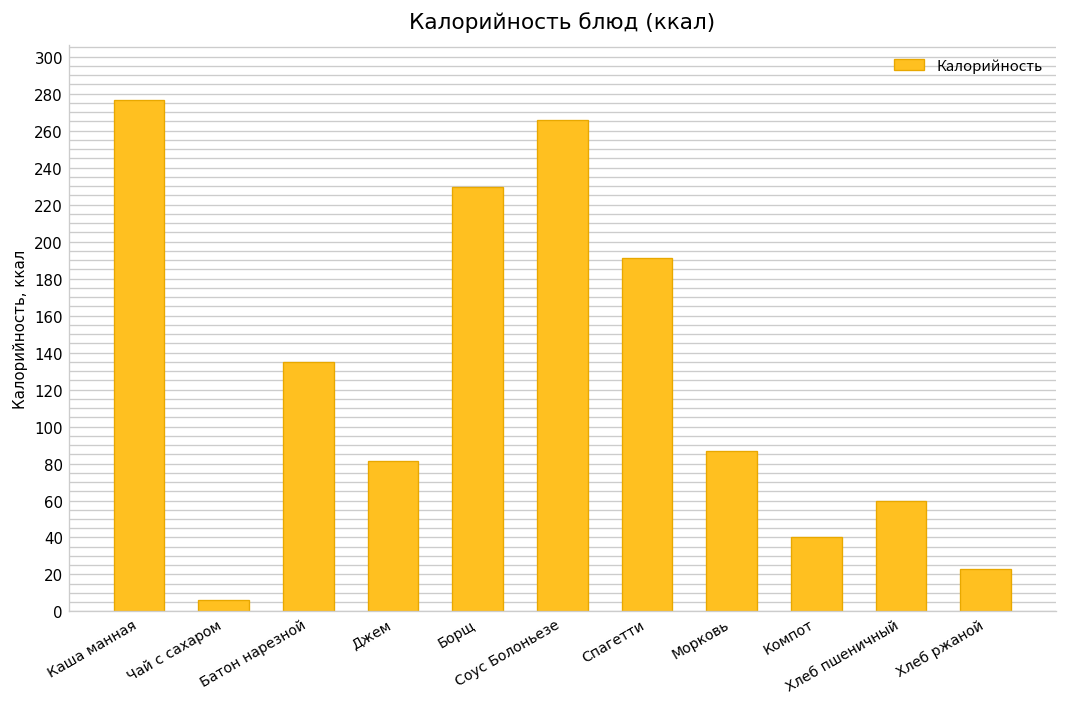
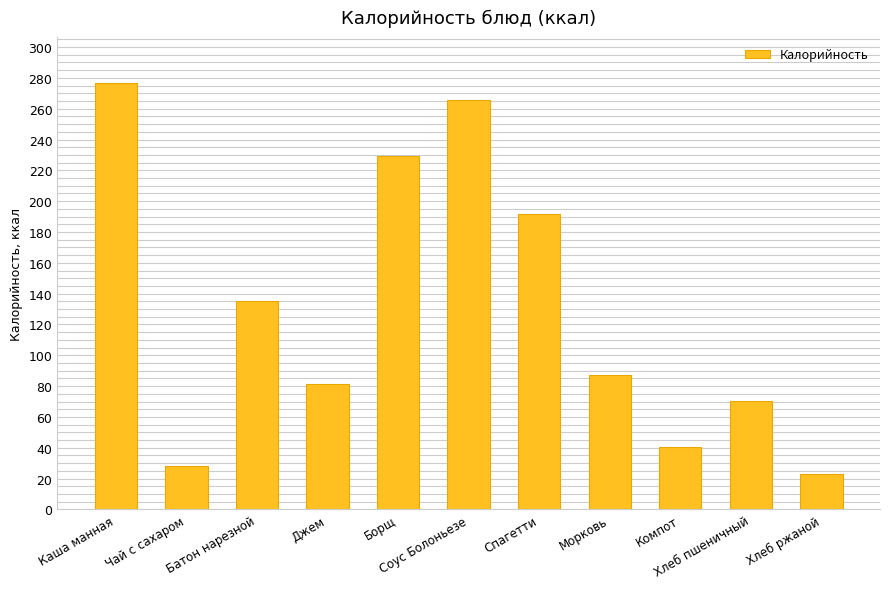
  {
    "Каша манная": 276,
-   "Чай с сахаром": 6,
+   "Чай с сахаром": 28,
    "Батон нарезной": 135,
    "Джем": 82,
    "Борщ": 229,
    "Соус Болоньезе": 266,
    "Спагетти": 191,
    "Морковь": 87,
    "Компот": 40,
-   "Хлеб пшеничный": 60,
+   "Хлеб пшеничный": 71,
    "Хлеб ржаной": 23
  }
